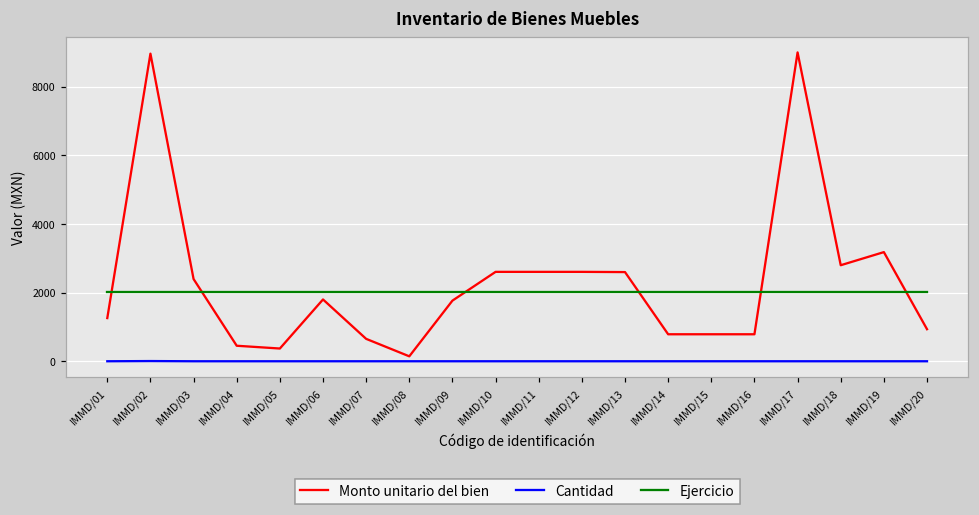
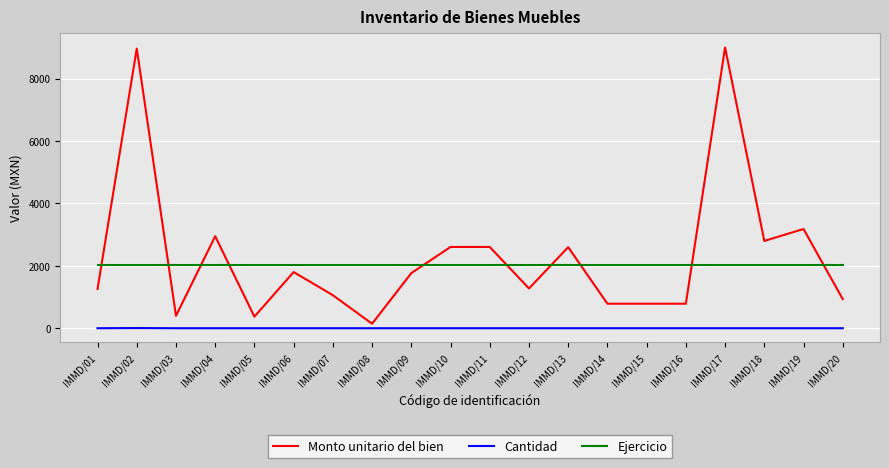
  {
    "Monto unitario del bien": {
      "IMMD/01": 1300,
      "IMMD/02": 9000,
-     "IMMD/03": 2400,
-     "IMMD/04": 500,
+     "IMMD/03": 400,
+     "IMMD/04": 2900,
      "IMMD/05": 400,
      "IMMD/06": 1800,
-     "IMMD/07": 700,
+     "IMMD/07": 1100,
      "IMMD/08": 100,
      "IMMD/09": 1800,
      "IMMD/10": 2600,
      "IMMD/11": 2600,
-     "IMMD/12": 2600,
+     "IMMD/12": 1300,
      "IMMD/13": 2600,
      "IMMD/14": 800,
      "IMMD/15": 800,
      "IMMD/16": 800,
      "IMMD/17": 9000,
      "IMMD/18": 2800,
      "IMMD/19": 3200,
      "IMMD/20": 900
    },
    "Cantidad": {
      "IMMD/01": 0,
      "IMMD/02": 0,
      "IMMD/03": 0,
      "IMMD/04": 0,
      "IMMD/05": 0,
      "IMMD/06": 0,
      "IMMD/07": 0,
      "IMMD/08": 0,
      "IMMD/09": 0,
      "IMMD/10": 0,
      "IMMD/11": 0,
      "IMMD/12": 0,
      "IMMD/13": 0,
      "IMMD/14": 0,
      "IMMD/15": 0,
      "IMMD/16": 0,
      "IMMD/17": 0,
      "IMMD/18": 0,
      "IMMD/19": 0,
      "IMMD/20": 0
    },
    "Ejercicio": {
      "IMMD/01": 2000,
      "IMMD/02": 2000,
      "IMMD/03": 2000,
      "IMMD/04": 2000,
      "IMMD/05": 2000,
      "IMMD/06": 2000,
      "IMMD/07": 2000,
      "IMMD/08": 2000,
      "IMMD/09": 2000,
      "IMMD/10": 2000,
      "IMMD/11": 2000,
      "IMMD/12": 2000,
      "IMMD/13": 2000,
      "IMMD/14": 2000,
      "IMMD/15": 2000,
      "IMMD/16": 2000,
      "IMMD/17": 2000,
      "IMMD/18": 2000,
      "IMMD/19": 2000,
      "IMMD/20": 2000
    }
  }
